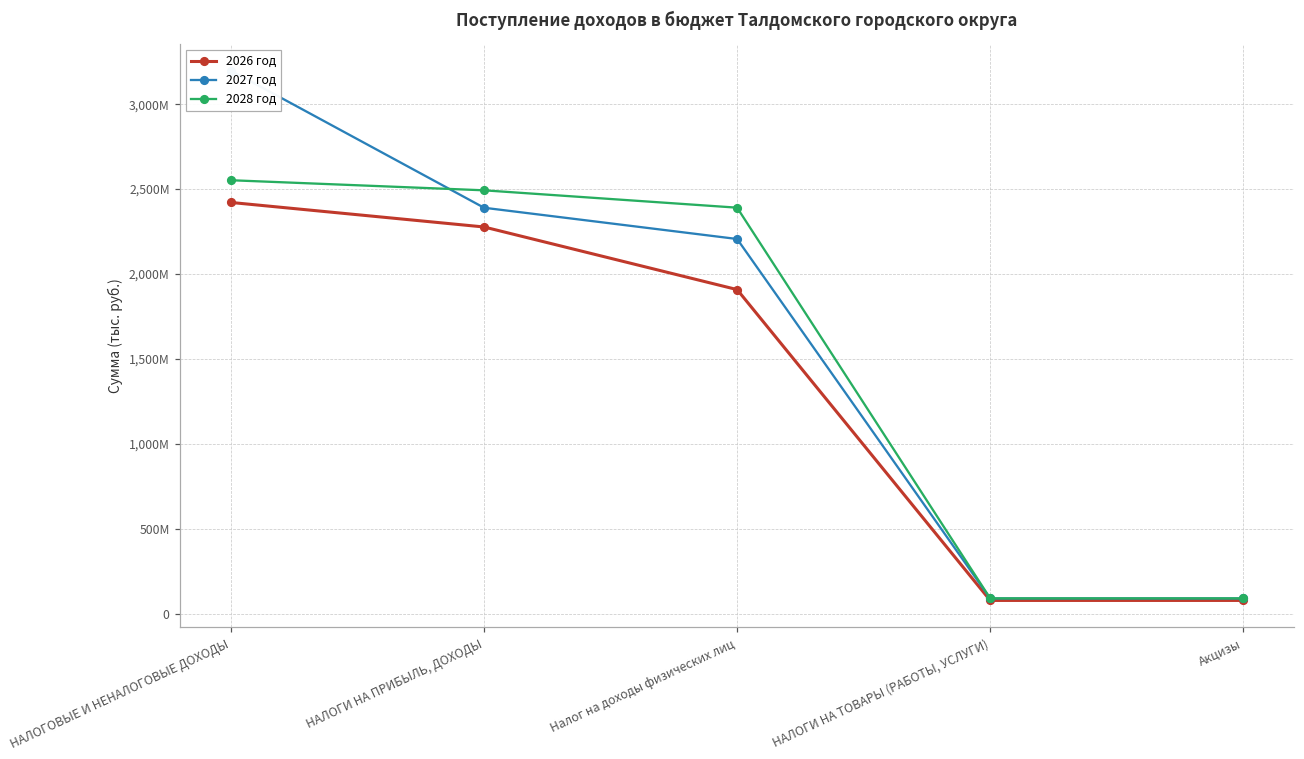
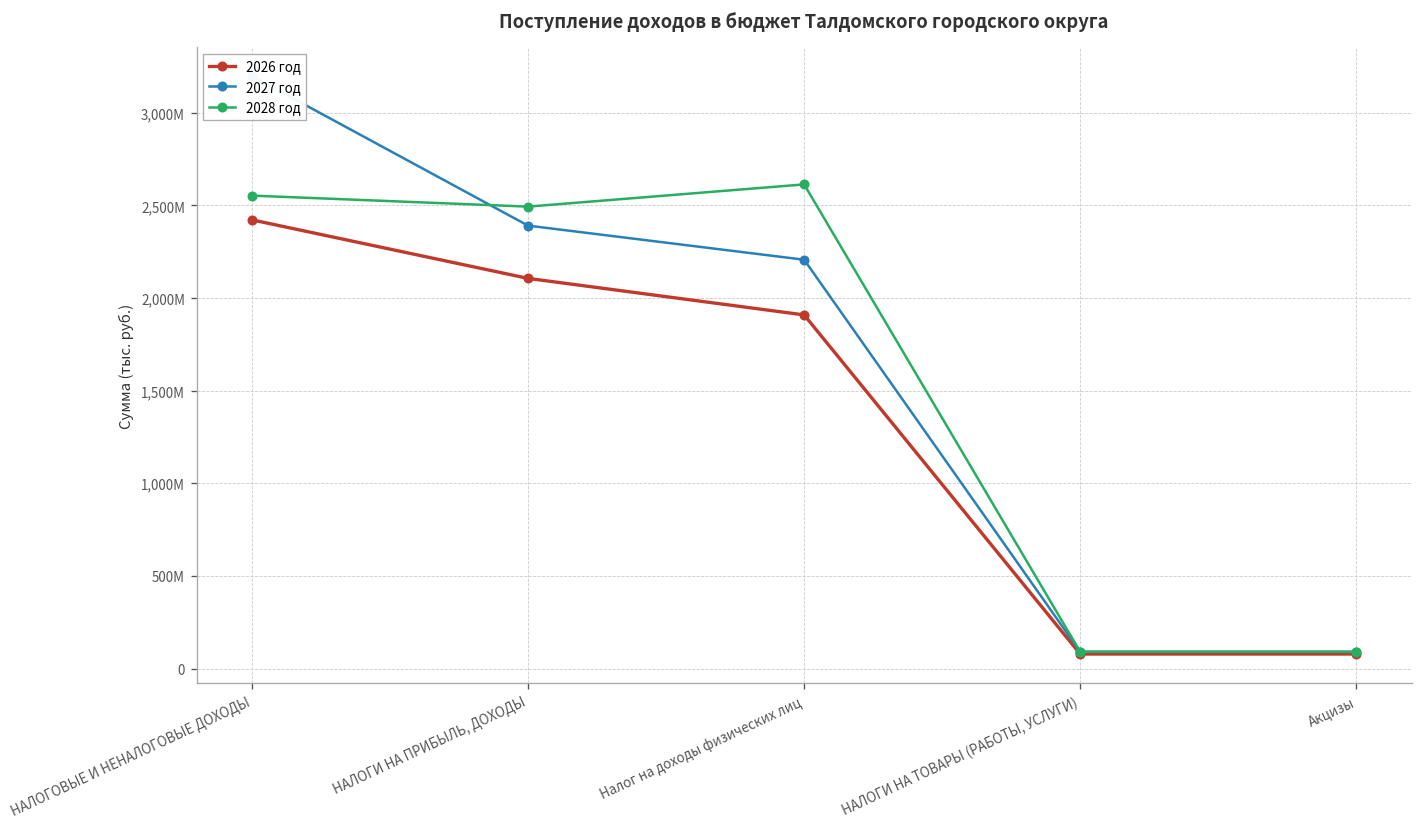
  {
    "2026 год": {
      "НАЛОГОВЫЕ И НЕНАЛОГОВЫЕ ДОХОДЫ": "2,420,000,000",
-     "НАЛОГИ НА ПРИБЫЛЬ, ДОХОДЫ": "2,280,000,000",
+     "НАЛОГИ НА ПРИБЫЛЬ, ДОХОДЫ": "2,110,000,000",
      "Налог на доходы физических лиц": "1,910,000,000"
    },
    "2027 год": {
      "НАЛОГИ НА ПРИБЫЛЬ, ДОХОДЫ": "2,390,000,000",
      "Налог на доходы физических лиц": "2,210,000,000"
    },
    "2028 год": {
      "НАЛОГОВЫЕ И НЕНАЛОГОВЫЕ ДОХОДЫ": "2,550,000,000",
      "НАЛОГИ НА ПРИБЫЛЬ, ДОХОДЫ": "2,490,000,000",
-     "Налог на доходы физических лиц": "2,390,000,000"
+     "Налог на доходы физических лиц": "2,610,000,000"
    }
  }
